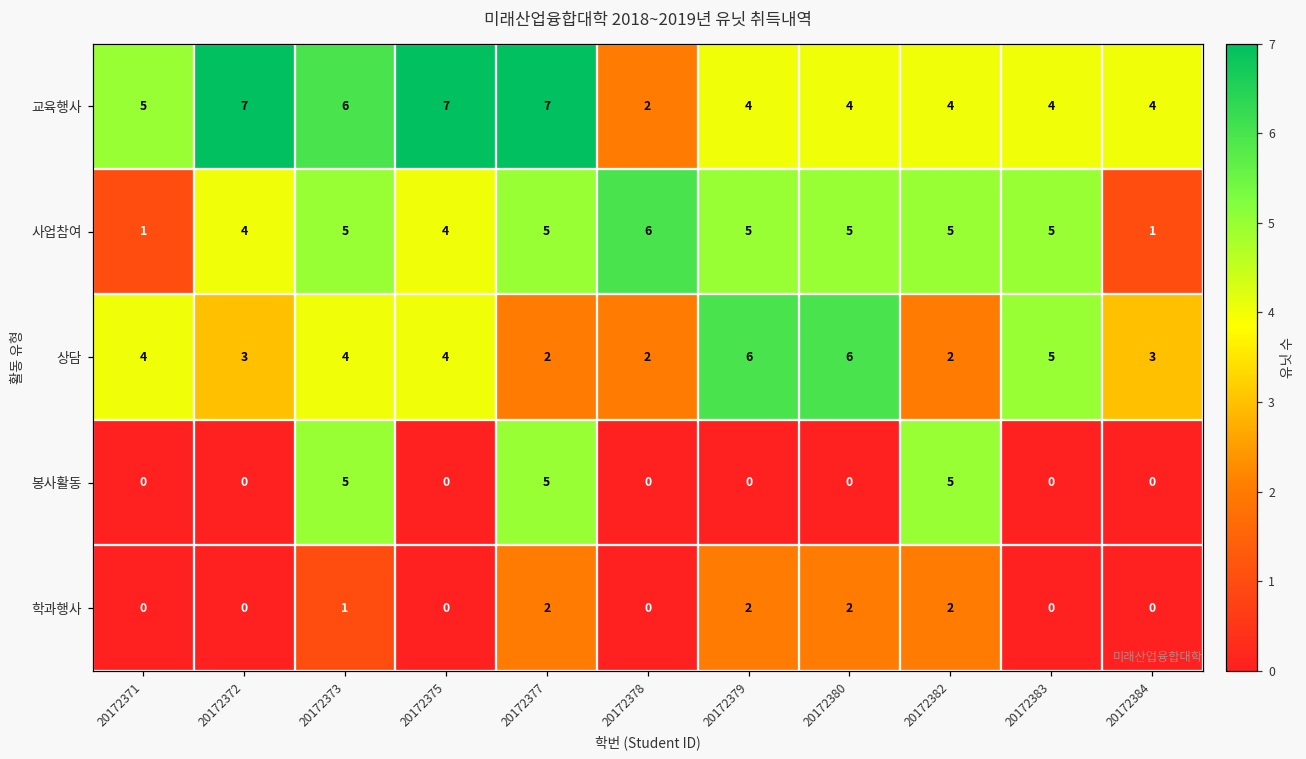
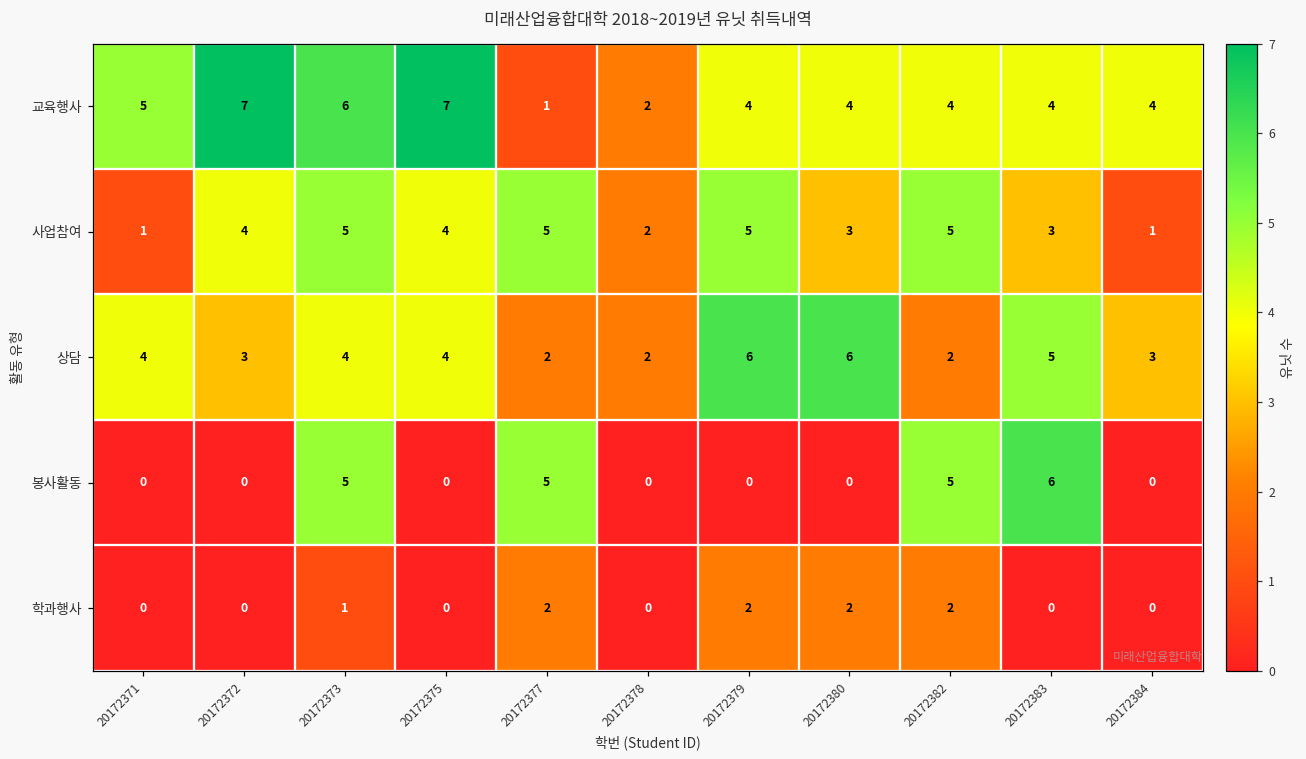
  {
    "교육행사": {
      "20172371": 5,
      "20172372": 7,
      "20172373": 6,
      "20172375": 7,
-     "20172377": 7,
+     "20172377": 1,
      "20172378": 2,
      "20172379": 4,
      "20172380": 4,
      "20172382": 4,
      "20172383": 4,
      "20172384": 4
    },
    "사업참여": {
      "20172371": 1,
      "20172372": 4,
      "20172373": 5,
      "20172375": 4,
      "20172377": 5,
-     "20172378": 6,
+     "20172378": 2,
      "20172379": 5,
-     "20172380": 5,
+     "20172380": 3,
      "20172382": 5,
-     "20172383": 5,
+     "20172383": 3,
      "20172384": 1
    },
    "상담": {
      "20172371": 4,
      "20172372": 3,
      "20172373": 4,
      "20172375": 4,
      "20172377": 2,
      "20172378": 2,
      "20172379": 6,
      "20172380": 6,
      "20172382": 2,
      "20172383": 5,
      "20172384": 3
    },
    "봉사활동": {
      "20172371": 0,
      "20172372": 0,
      "20172373": 5,
      "20172375": 0,
      "20172377": 5,
      "20172378": 0,
      "20172379": 0,
      "20172380": 0,
      "20172382": 5,
-     "20172383": 0,
+     "20172383": 6,
      "20172384": 0
    },
    "학과행사": {
      "20172371": 0,
      "20172372": 0,
      "20172373": 1,
      "20172375": 0,
      "20172377": 2,
      "20172378": 0,
      "20172379": 2,
      "20172380": 2,
      "20172382": 2,
      "20172383": 0
    }
  }
